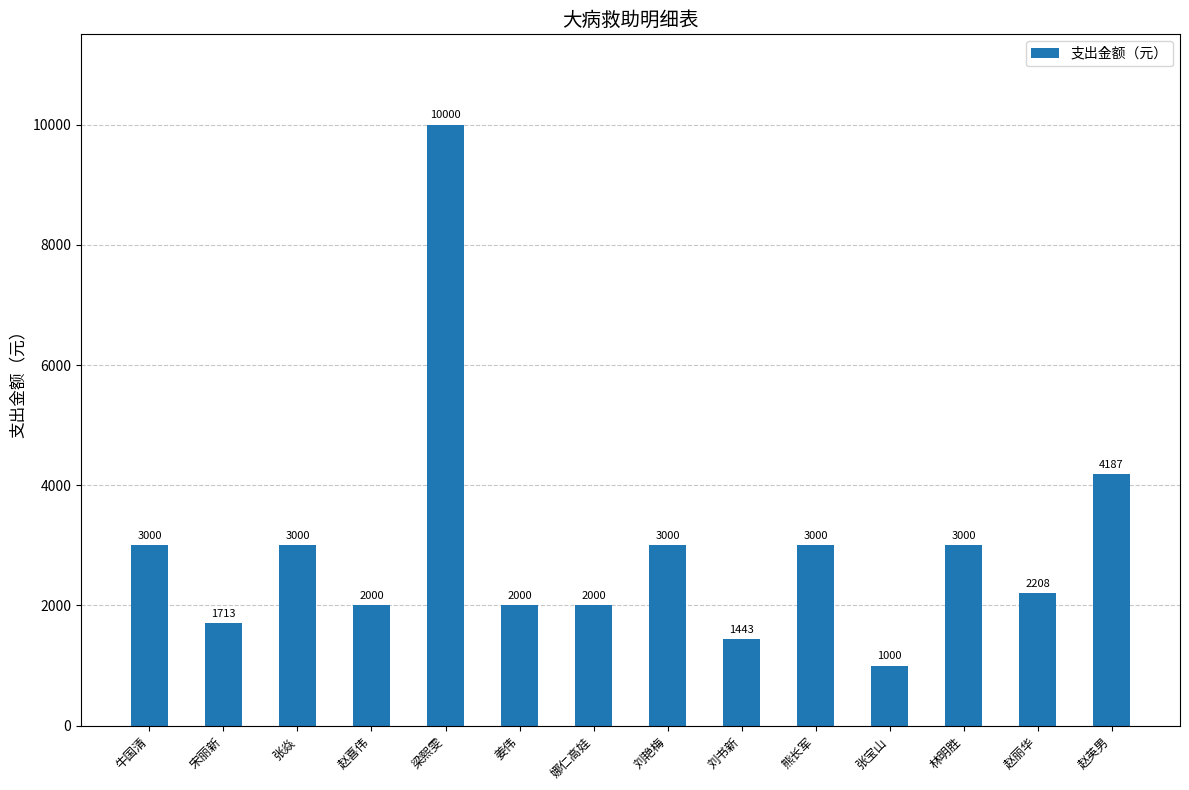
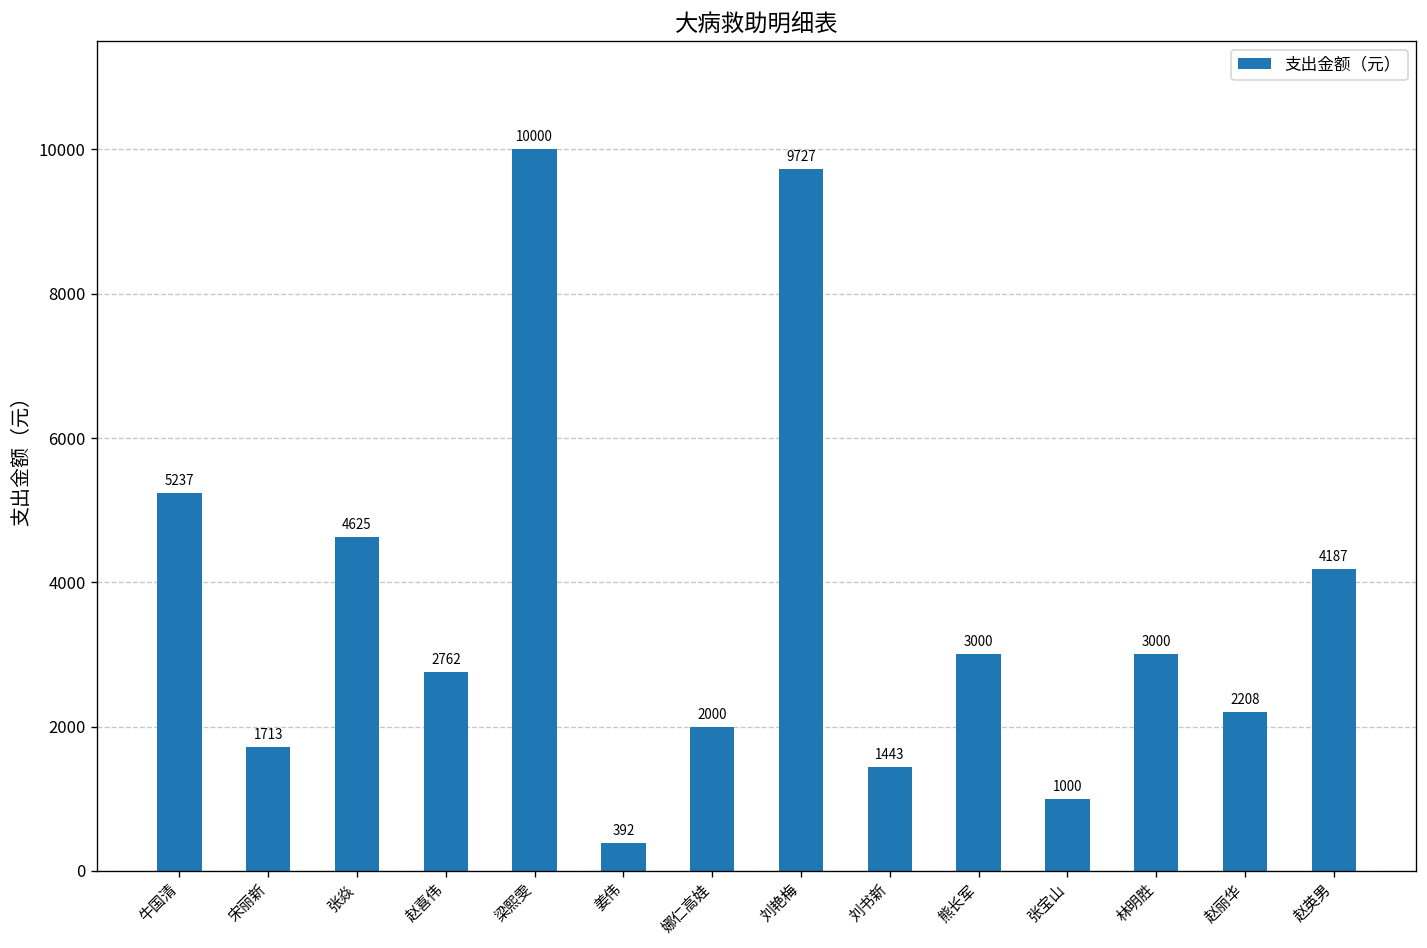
  {
-   "牛国清": 3000,
+   "牛国清": 5237,
    "宋丽新": 1713,
-   "张焱": 3000,
-   "赵喜伟": 2000,
+   "张焱": 4625,
+   "赵喜伟": 2762,
    "梁熙雯": 10000,
-   "姜伟": 2000,
+   "姜伟": 392,
    "娜仁高娃": 2000,
-   "刘艳梅": 3000,
+   "刘艳梅": 9727,
    "刘书新": 1443,
    "熊长军": 3000,
    "张宝山": 1000,
    "林明胜": 3000,
    "赵丽华": 2208,
    "赵英男": 4187
  }
